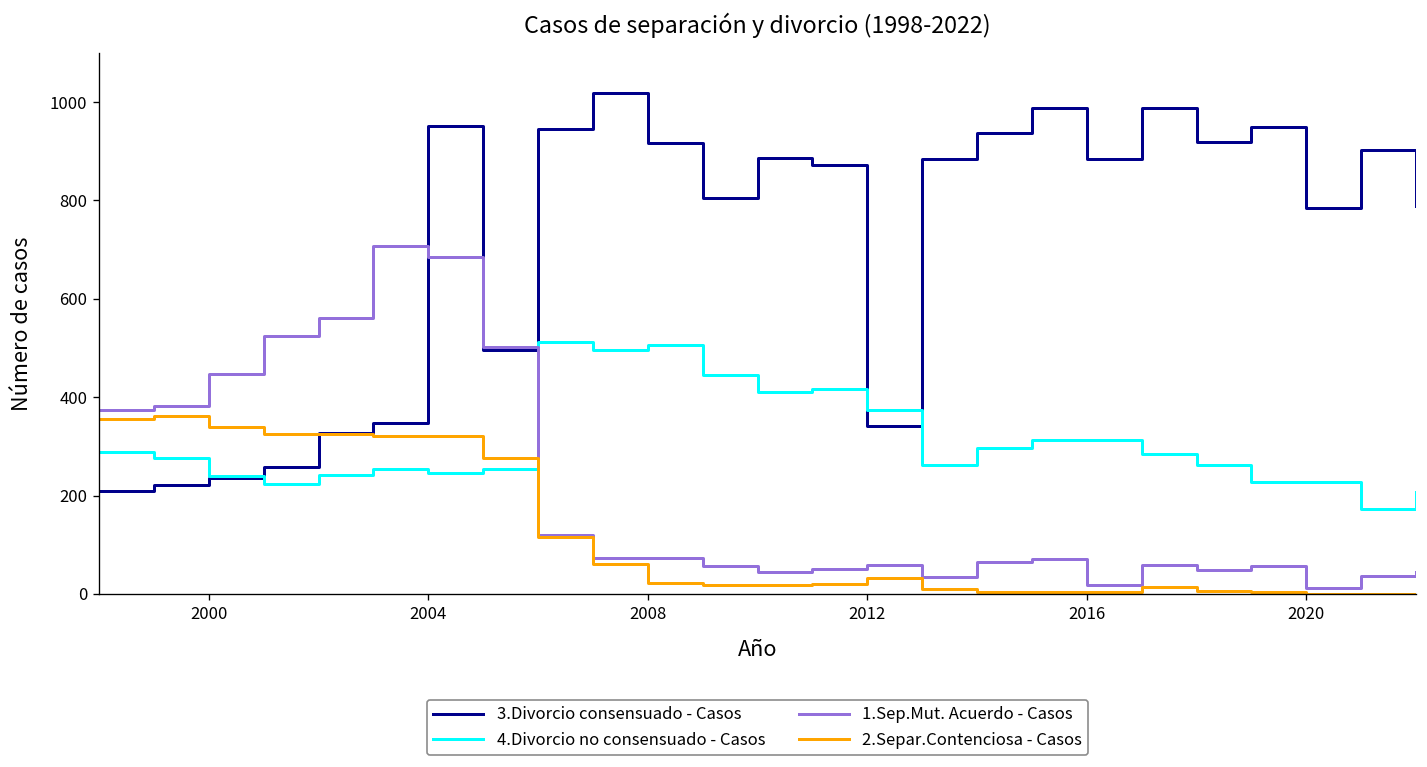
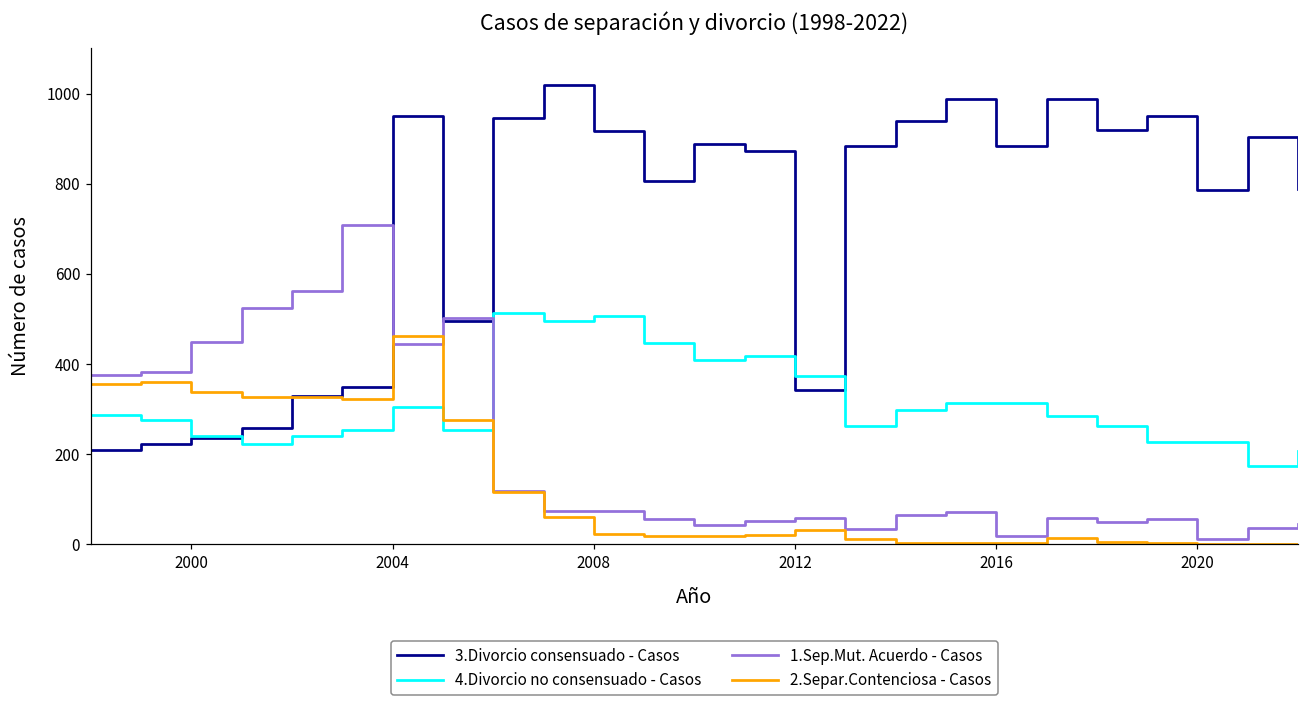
  {
    "3.Divorcio consensuado - Casos": {
      "2004": 950,
      "2008": 920,
      "2012": 340,
      "2016": 880,
      "2020": 790
    },
    "4.Divorcio no consensuado - Casos": {
-     "2004": 250,
+     "2004": 310,
      "2008": 510,
      "2012": 370,
      "2016": 310,
      "2020": 230
    },
    "1.Sep.Mut. Acuerdo - Casos": {
      "2000": 450,
-     "2004": 690,
+     "2004": 440,
      "2008": 70,
      "2012": 60,
      "2016": 20,
      "2020": 10
    },
    "2.Separ.Contenciosa - Casos": {
      "2000": 340,
-     "2004": 320,
+     "2004": 460,
      "2008": 20,
      "2012": 30,
      "2016": 0,
      "2020": 0
    }
  }
